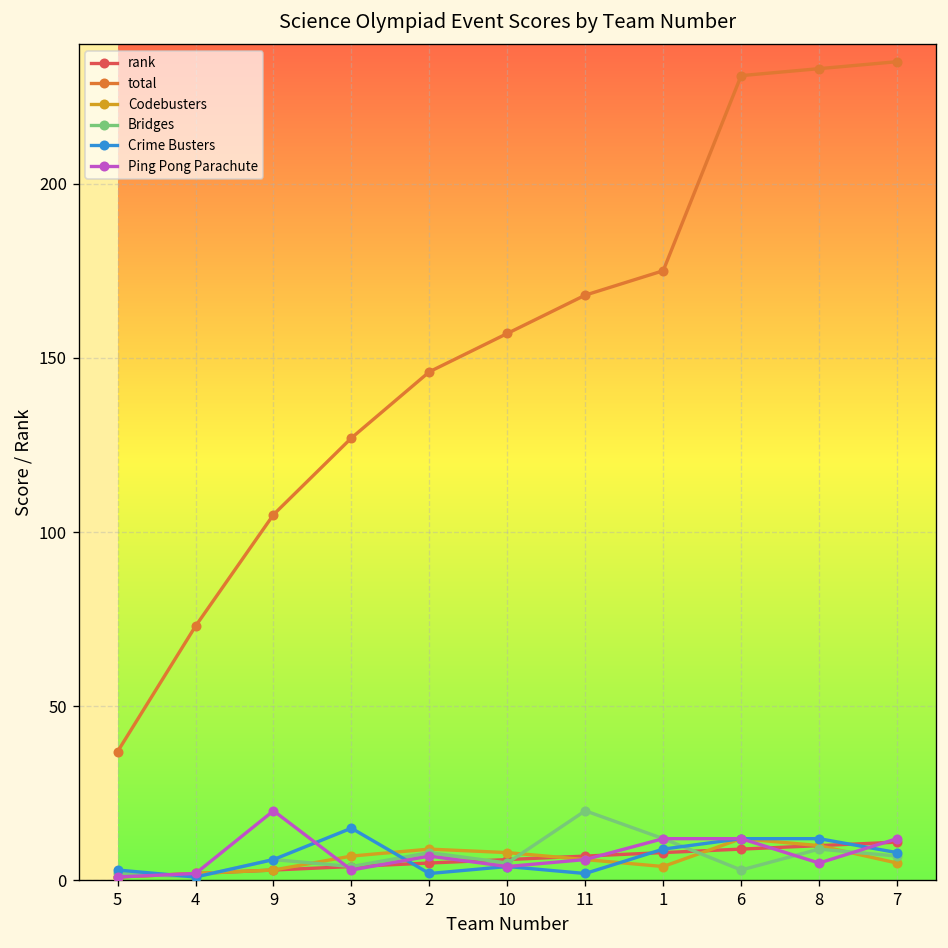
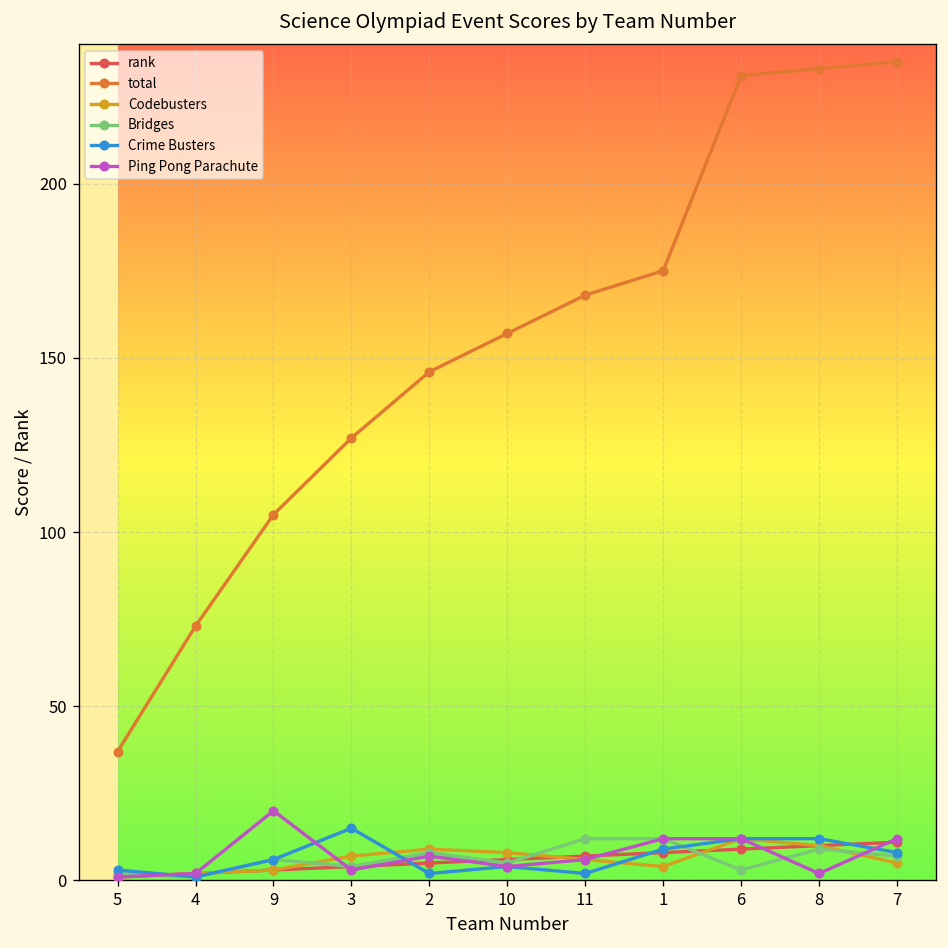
  {
    "Bridges": {
      "5": 2,
      "2": 8,
      "10": 5,
-     "11": 20,
+     "11": 12,
      "6": 3,
      "8": 9,
      "7": 7
    },
    "Crime Busters": {
      "5": 3,
      "3": 15,
      "2": 2,
      "11": 2,
      "1": 9,
      "8": 12,
      "7": 8
    },
    "Ping Pong Parachute": {
      "9": 20,
      "3": 3,
      "2": 7,
-     "8": 5,
+     "8": 2,
      "7": 12
    }
  }
